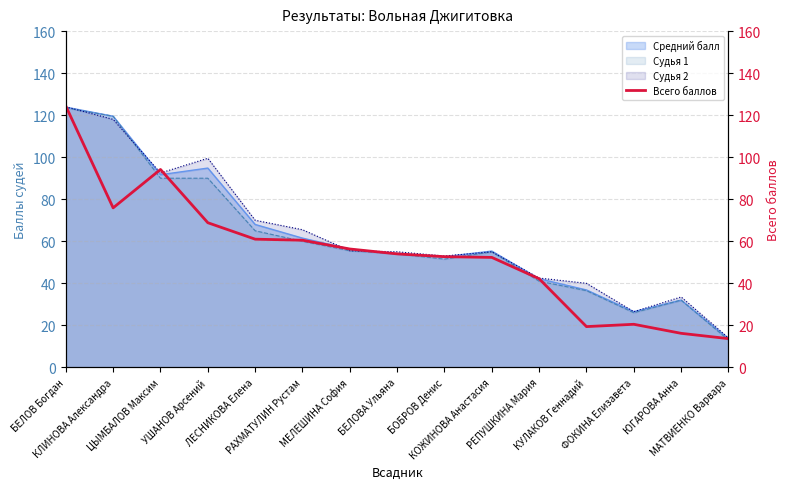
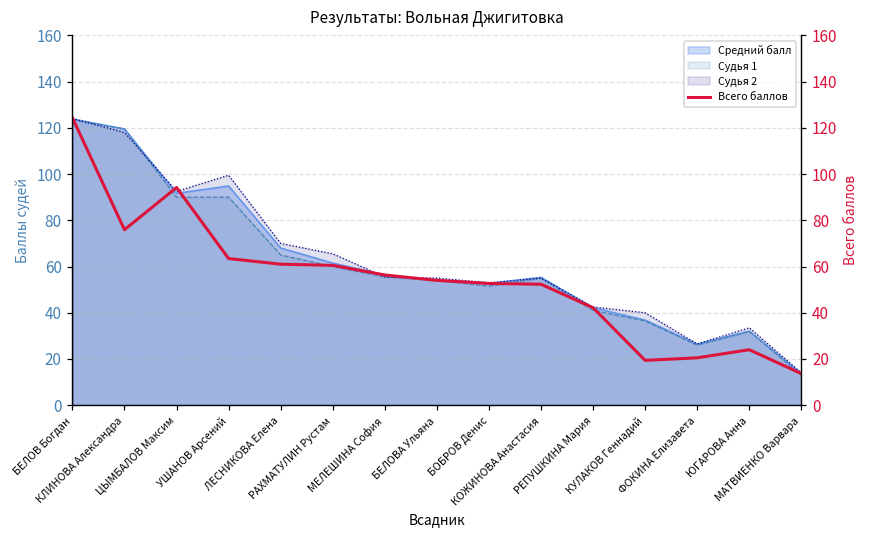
  {
    "Всего баллов": {
      "БЕЛОВ Богдан": 124,
      "КЛИНОВА Александра": 76,
      "ЦЫМБАЛОВ Максим": 94,
-     "УШАНОВ Арсений": 69,
+     "УШАНОВ Арсений": 63,
      "ЛЕСНИКОВА Елена": 61,
      "РАХМАТУЛИН Рустам": 61,
      "МЕЛЕШИНА София": 56,
      "БЕЛОВА Ульяна": 54,
      "БОБРОВ Денис": 53,
      "КОЖИНОВА Анастасия": 52,
      "РЕПУШКИНА Мария": 42,
      "КУЛАКОВ Геннадий": 19,
      "ФОКИНА Елизавета": 21,
-     "ЮГАРОВА Анна": 16,
+     "ЮГАРОВА Анна": 24,
      "МАТВИЕНКО Варвара": 14
    }
  }
